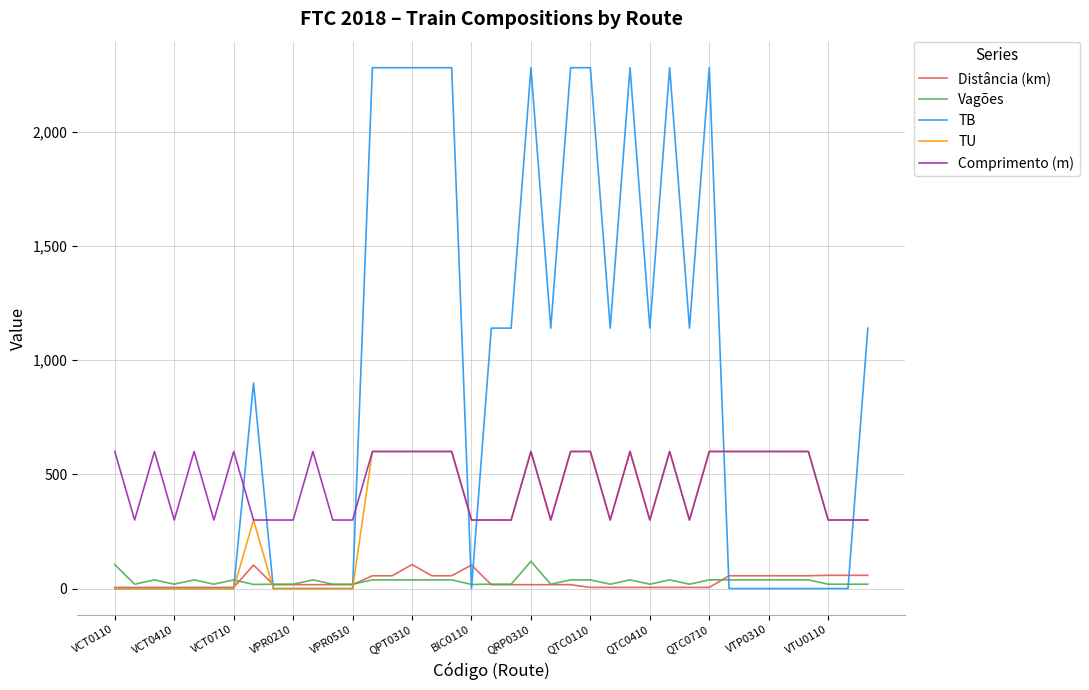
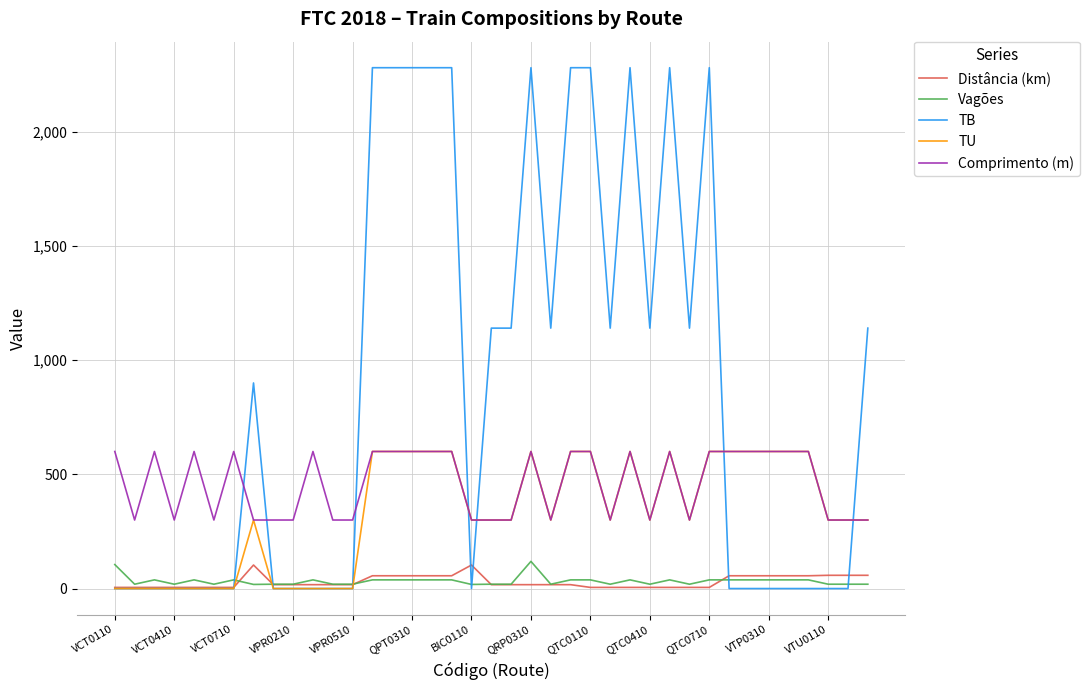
  {
    "Distância (km)": {
-     "QPT0310": "110",
+     "QPT0310": "60",
      "BIC0110": "100",
      "QRP0310": "20",
      "QTC0110": "10",
      "QTC0410": "10",
      "QTC0710": "10",
      "VTP0310": "60",
      "VTU0110": "60"
    },
    "Vagões": {
      "VCT0110": "110",
      "VCT0410": "20",
      "VCT0710": "40",
      "QPT0310": "40",
      "BIC0110": "20",
      "QRP0310": "120",
      "QTC0110": "40",
      "QTC0410": "20",
      "QTC0710": "40",
      "VTP0310": "40",
      "VTU0110": "20"
    },
    "TB": {
      "QPT0310": "2,280",
      "BIC0110": "0",
      "QRP0310": "2,280",
      "QTC0110": "2,280",
      "QTC0410": "1,140",
      "QTC0710": "2,280",
      "VTP0310": "0",
      "VTU0110": "0"
    },
    "Comprimento (m)": {
      "VCT0110": "600",
      "VCT0410": "300",
      "VCT0710": "600",
      "VPR0210": "300",
      "VPR0510": "300"
    }
  }
